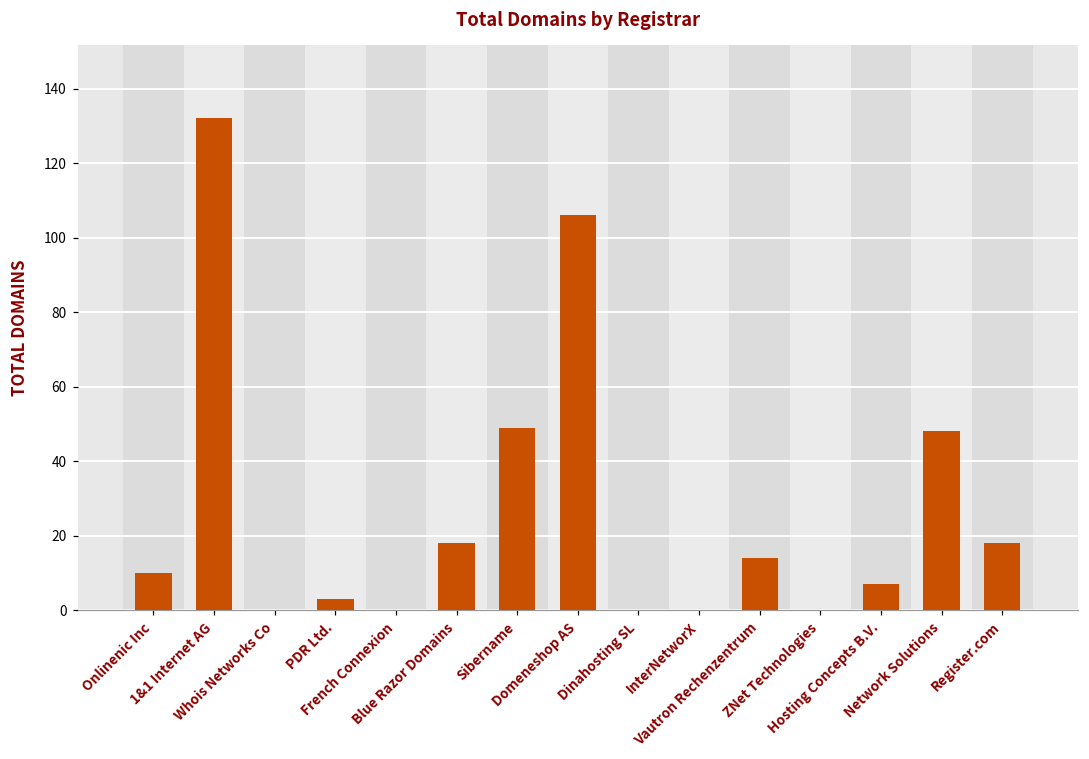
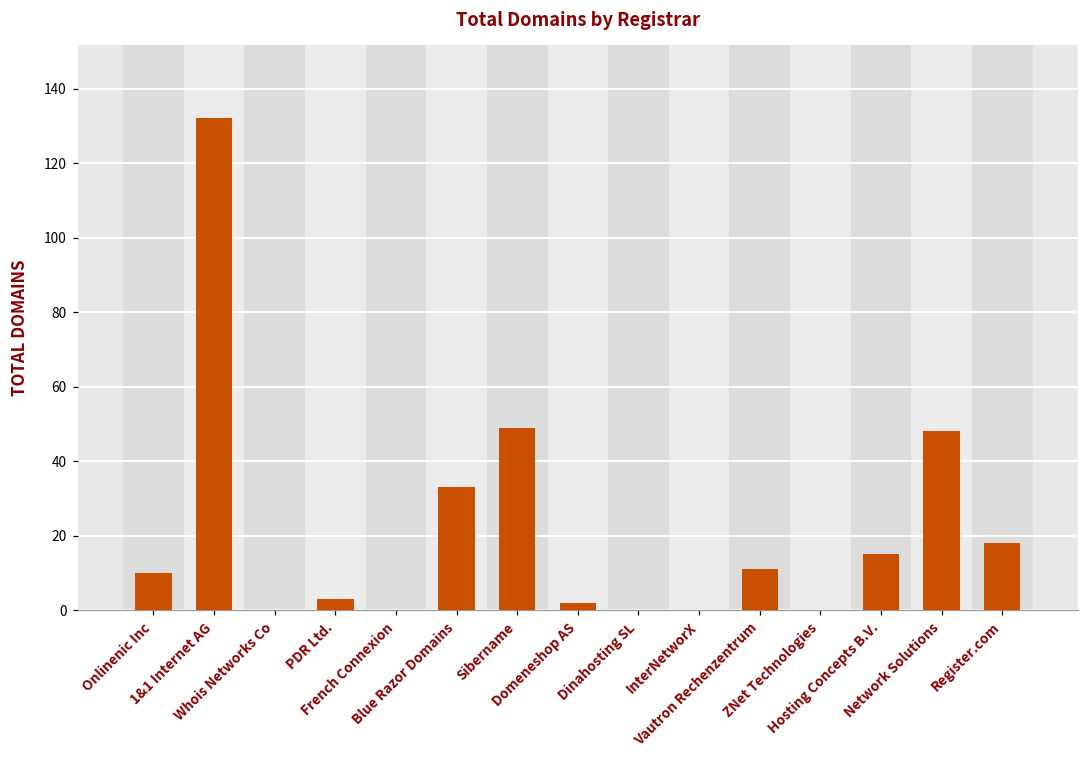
  {
    "Onlinenic Inc": 10,
    "1&1 Internet AG": 132,
    "Whois Networks Co": 0,
    "PDR Ltd.": 3,
    "French Connexion": 0,
-   "Blue Razor Domains": 18,
+   "Blue Razor Domains": 33,
    "Sibername": 49,
-   "Domeneshop AS": 106,
+   "Domeneshop AS": 2,
    "Dinahosting SL": 0,
    "InterNetworX": 0,
-   "Vautron Rechenzentrum": 14,
+   "Vautron Rechenzentrum": 11,
    "ZNet Technologies": 0,
-   "Hosting Concepts B.V.": 7,
+   "Hosting Concepts B.V.": 15,
    "Network Solutions": 48,
    "Register.com": 18
  }
